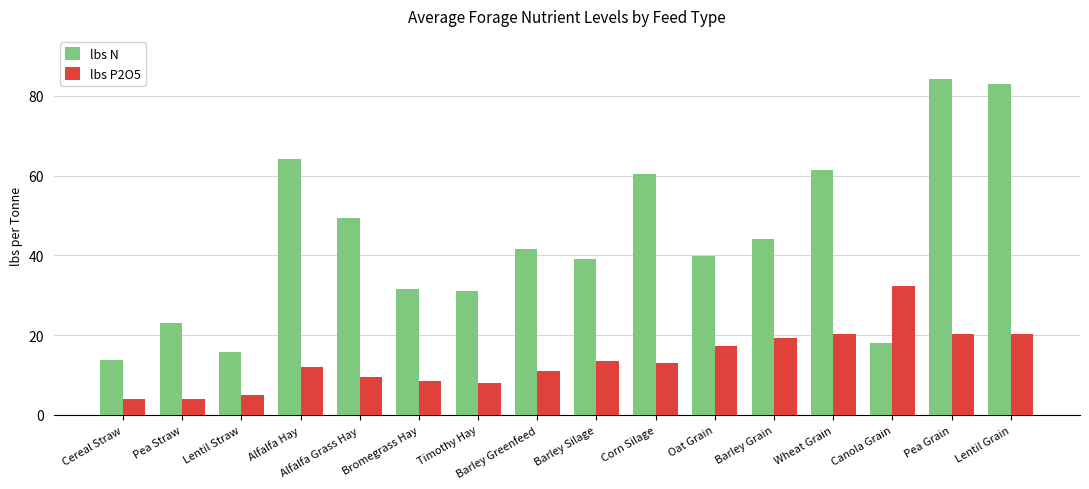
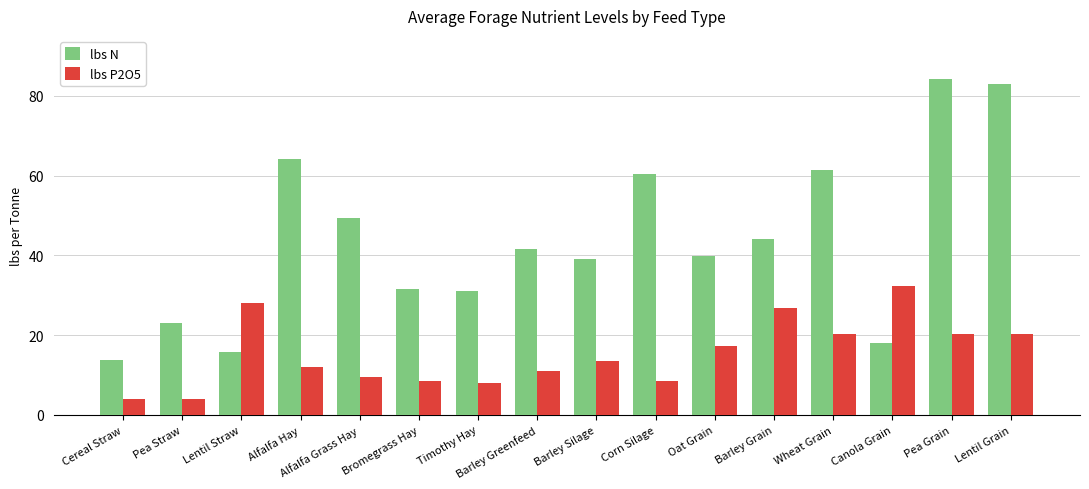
  {
    "lbs N": {
      "Cereal Straw": 14,
      "Pea Straw": 23,
      "Lentil Straw": 16,
      "Alfalfa Hay": 64,
      "Alfalfa Grass Hay": 49,
      "Bromegrass Hay": 32,
      "Timothy Hay": 31,
      "Barley Greenfeed": 42,
      "Barley Silage": 39,
      "Corn Silage": 60,
      "Oat Grain": 40,
      "Barley Grain": 44,
      "Wheat Grain": 61,
      "Canola Grain": 18,
      "Pea Grain": 84,
      "Lentil Grain": 83
    },
    "lbs P2O5": {
      "Cereal Straw": 4,
      "Pea Straw": 4,
-     "Lentil Straw": 5,
+     "Lentil Straw": 28,
      "Alfalfa Hay": 12,
      "Alfalfa Grass Hay": 10,
      "Bromegrass Hay": 9,
      "Timothy Hay": 8,
      "Barley Greenfeed": 11,
      "Barley Silage": 14,
-     "Corn Silage": 13,
+     "Corn Silage": 9,
      "Oat Grain": 17,
-     "Barley Grain": 19,
+     "Barley Grain": 27,
      "Wheat Grain": 20,
      "Canola Grain": 32,
      "Pea Grain": 20,
      "Lentil Grain": 20
    }
  }
